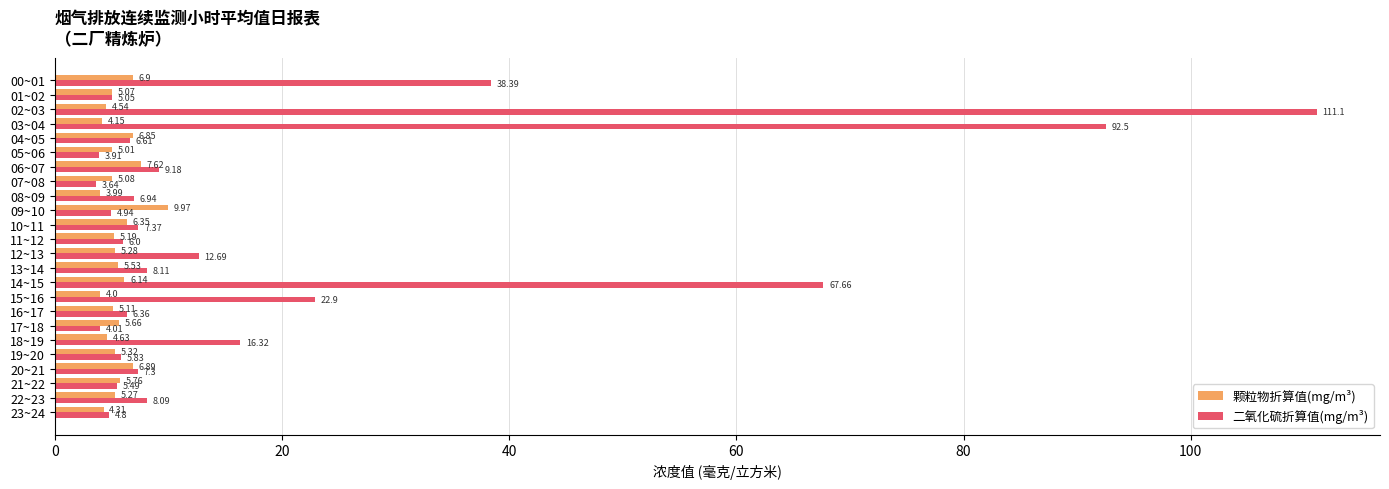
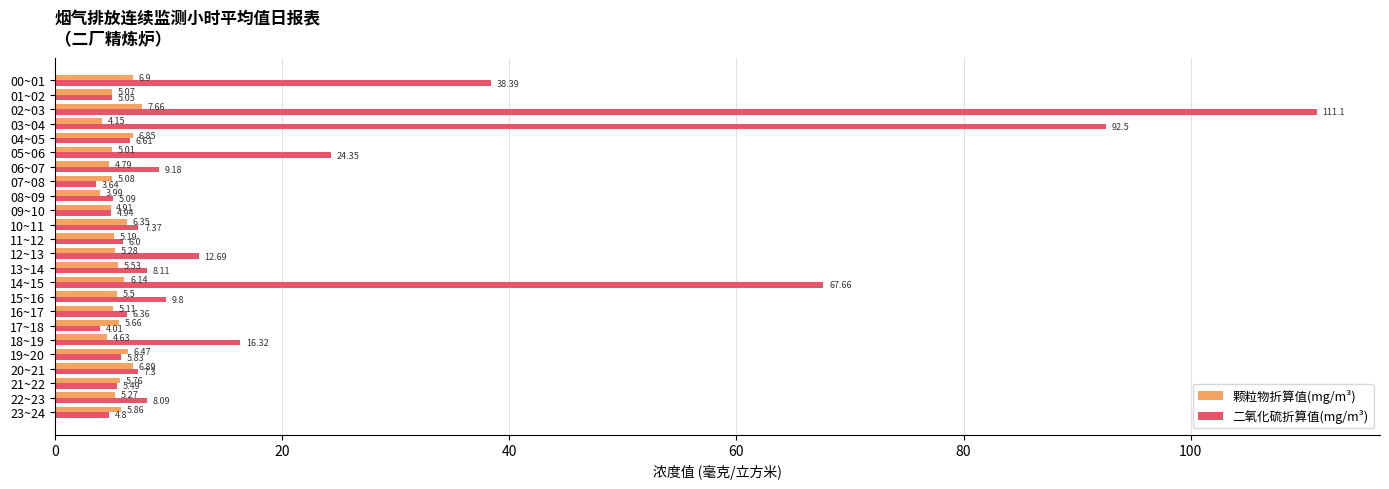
  {
    "颗粒物折算值(mg/m³)": {
      "00~01": 6.9,
-     "02~03": 4.54,
+     "02~03": 7.66,
      "03~04": 4.15,
      "05~06": 5.01,
-     "06~07": 7.62,
+     "06~07": 4.79,
      "07~08": 5.08,
      "08~09": 3.99,
-     "09~10": 9.97,
+     "09~10": 4.91,
      "10~11": 6.35,
      "12~13": 5.28,
      "13~14": 5.53,
      "14~15": 6.14,
-     "15~16": 4.0,
+     "15~16": 5.5,
      "16~17": 5.11,
      "17~18": 5.66,
      "18~19": 4.63,
-     "19~20": 5.32,
+     "19~20": 6.47,
      "22~23": 5.27,
-     "23~24": 4.31
+     "23~24": 5.86
    },
    "二氧化硫折算值(mg/m³)": {
      "00~01": 38.39,
      "02~03": 111.1,
      "03~04": 92.5,
-     "05~06": 3.91,
+     "05~06": 24.35,
      "06~07": 9.18,
      "07~08": 3.64,
-     "08~09": 6.94,
+     "08~09": 5.09,
      "09~10": 4.94,
      "10~11": 7.37,
      "12~13": 12.69,
      "13~14": 8.11,
      "14~15": 67.66,
-     "15~16": 22.9,
+     "15~16": 9.8,
      "16~17": 6.36,
      "17~18": 4.01,
      "18~19": 16.32,
      "22~23": 8.09
    }
  }
